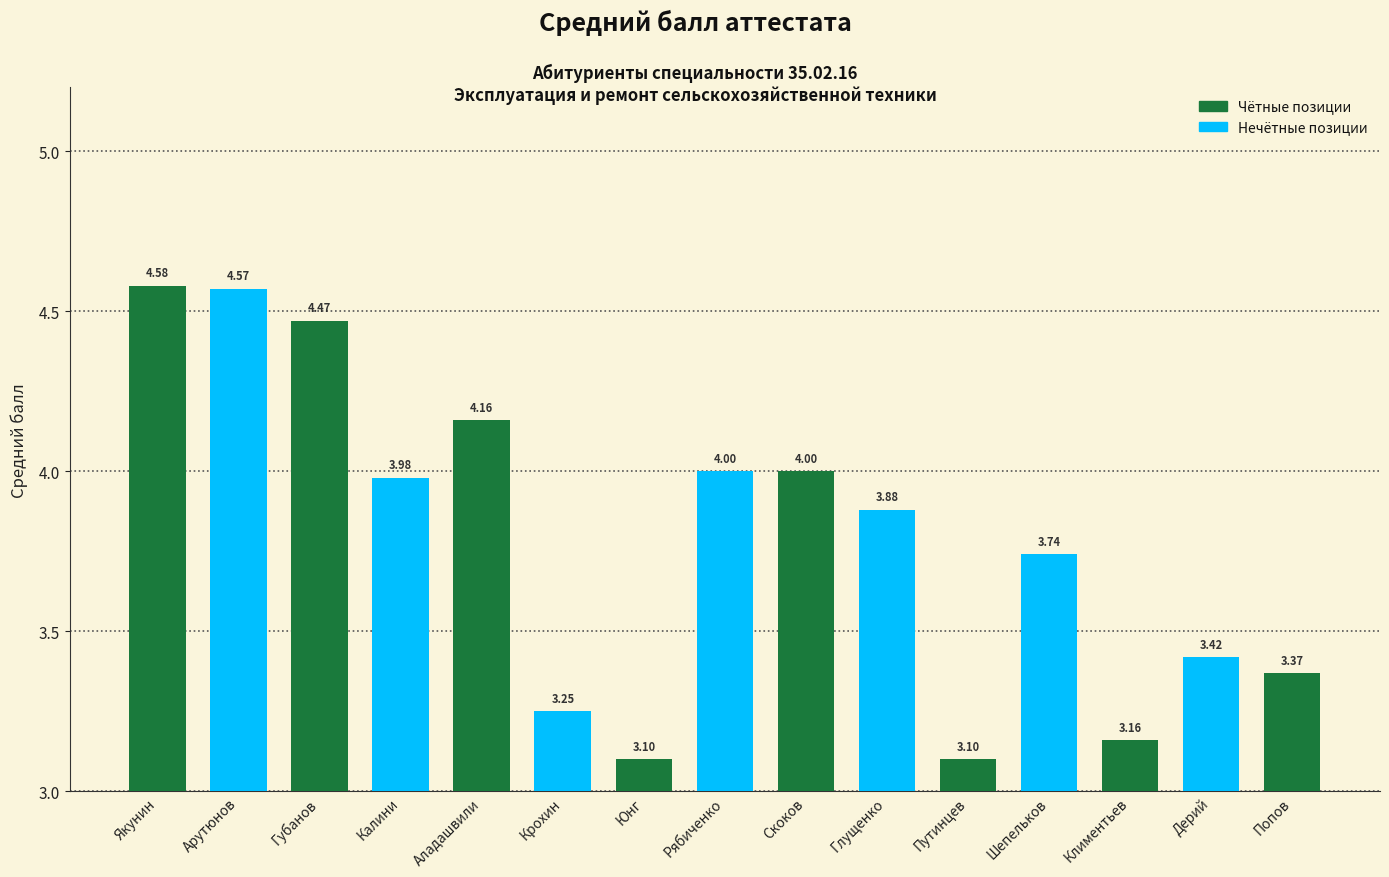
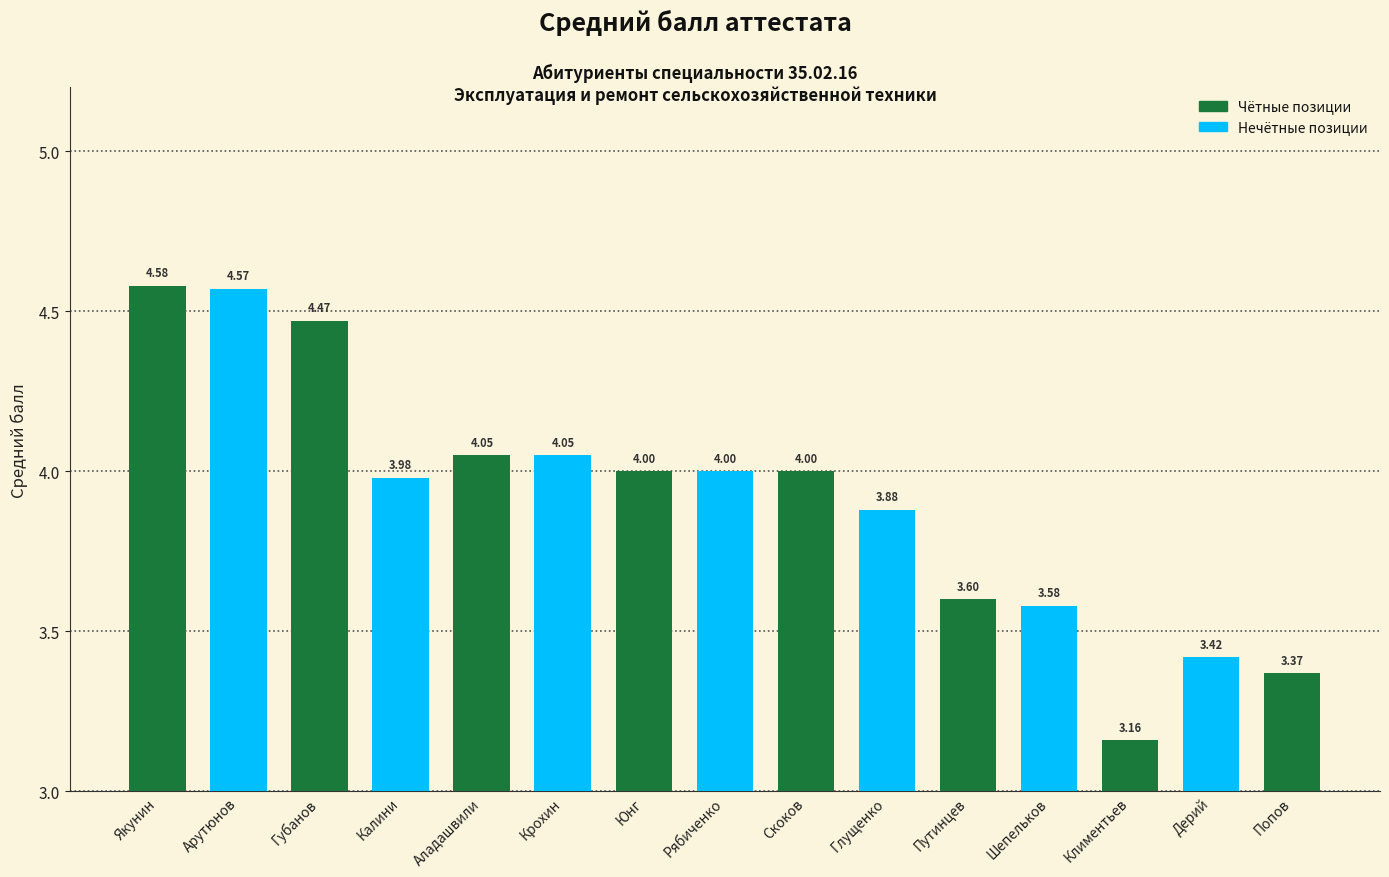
  {
    "Якунин": 4.58,
    "Арутюнов": 4.57,
    "Губанов": 4.47,
    "Калини": 3.98,
-   "Аладашвили": 4.16,
-   "Крохин": 3.25,
-   "Юнг": 3.10,
+   "Аладашвили": 4.05,
+   "Крохин": 4.05,
+   "Юнг": 4.00,
    "Рябиченко": 4.00,
    "Скоков": 4.00,
    "Глущенко": 3.88,
-   "Путинцев": 3.10,
-   "Шепельков": 3.74,
+   "Путинцев": 3.60,
+   "Шепельков": 3.58,
    "Климентьев": 3.16,
    "Дерий": 3.42,
    "Попов": 3.37
  }
